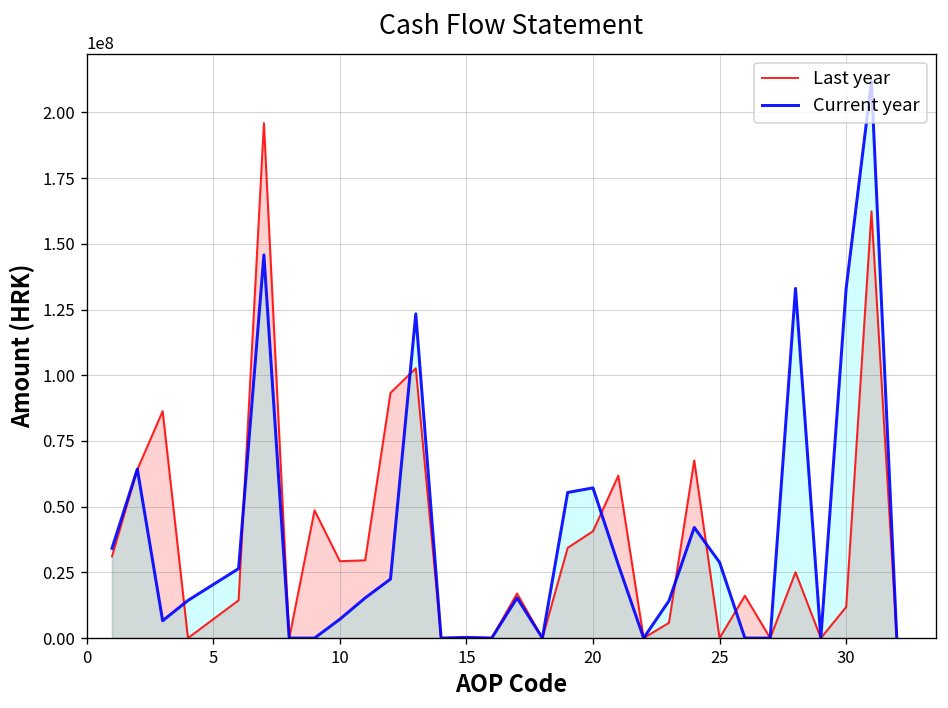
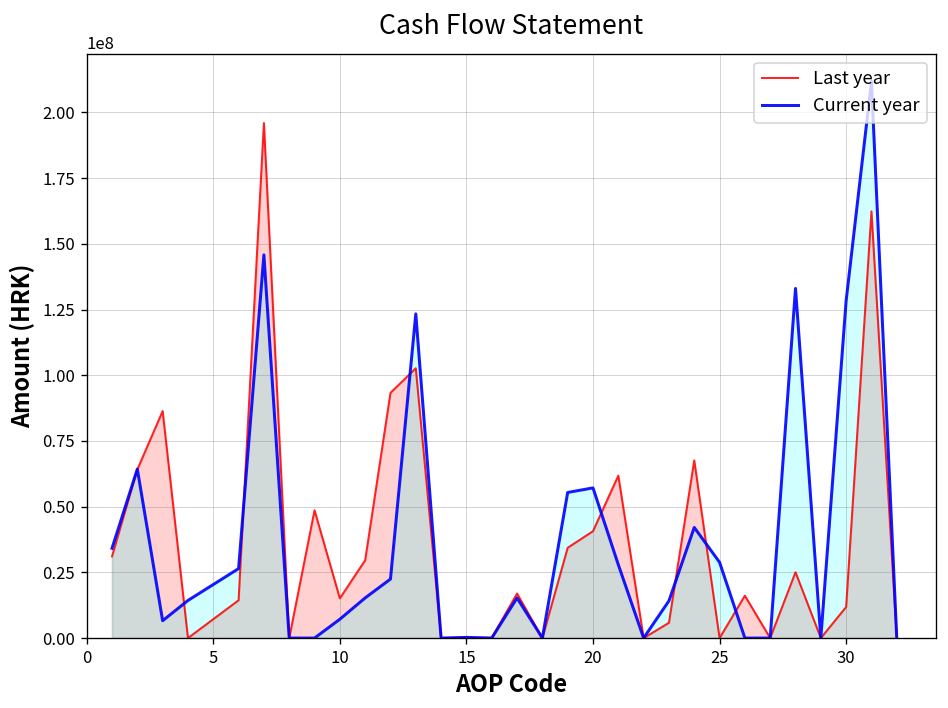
  {
    "Last year": {
-     "10": 29000000,
+     "10": 15000000,
      "20": 41000000,
      "25": 0,
      "30": 12000000
    },
    "Current year": {
      "10": 7000000,
      "20": 57000000,
      "25": 29000000,
-     "30": 133000000
+     "30": 128000000
    }
  }
